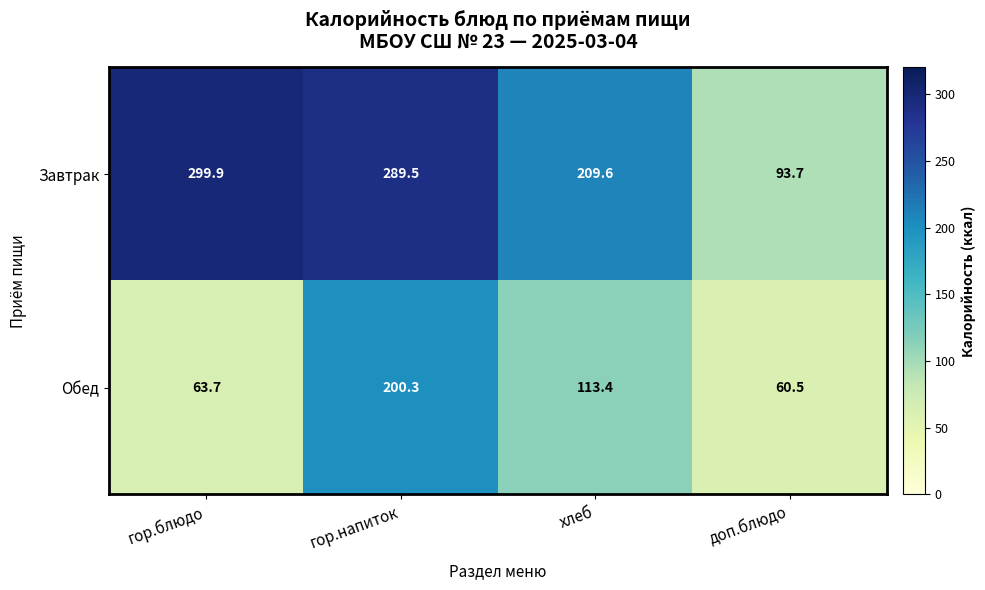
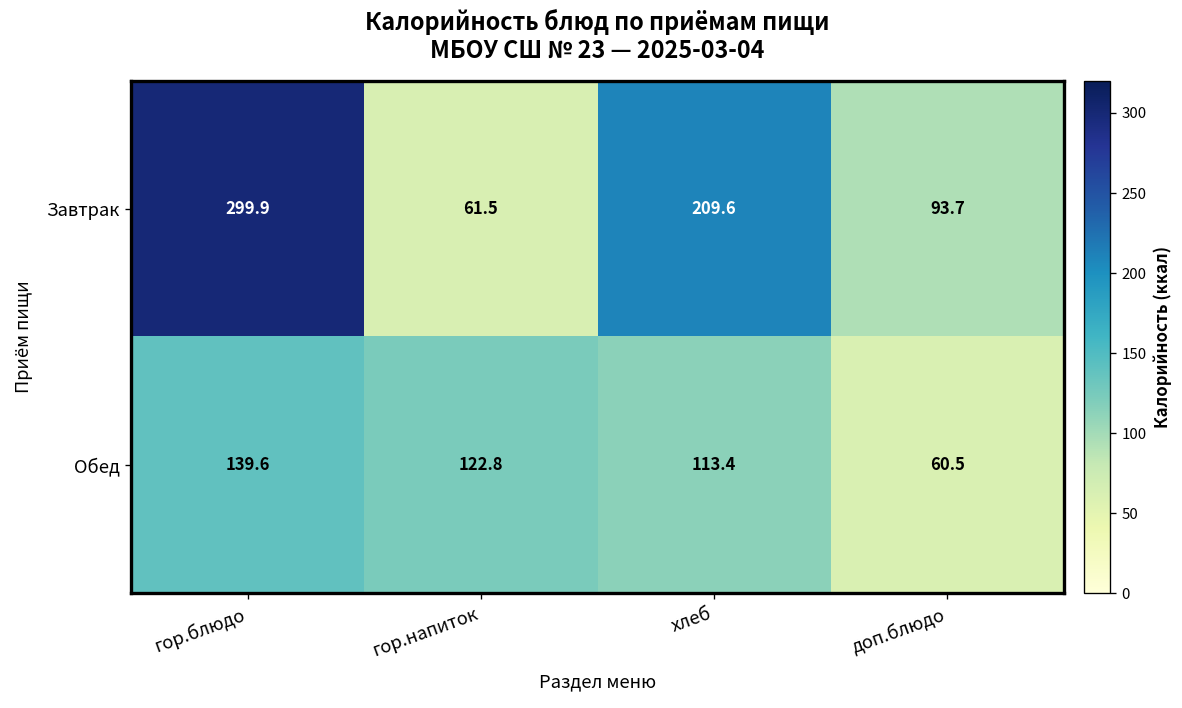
  {
    "Завтрак": {
      "гор.блюдо": 299.9,
-     "гор.напиток": 289.5,
+     "гор.напиток": 61.5,
      "хлеб": 209.6,
      "доп.блюдо": 93.7
    },
    "Обед": {
-     "гор.блюдо": 63.7,
-     "гор.напиток": 200.3,
+     "гор.блюдо": 139.6,
+     "гор.напиток": 122.8,
      "хлеб": 113.4,
      "доп.блюдо": 60.5
    }
  }
